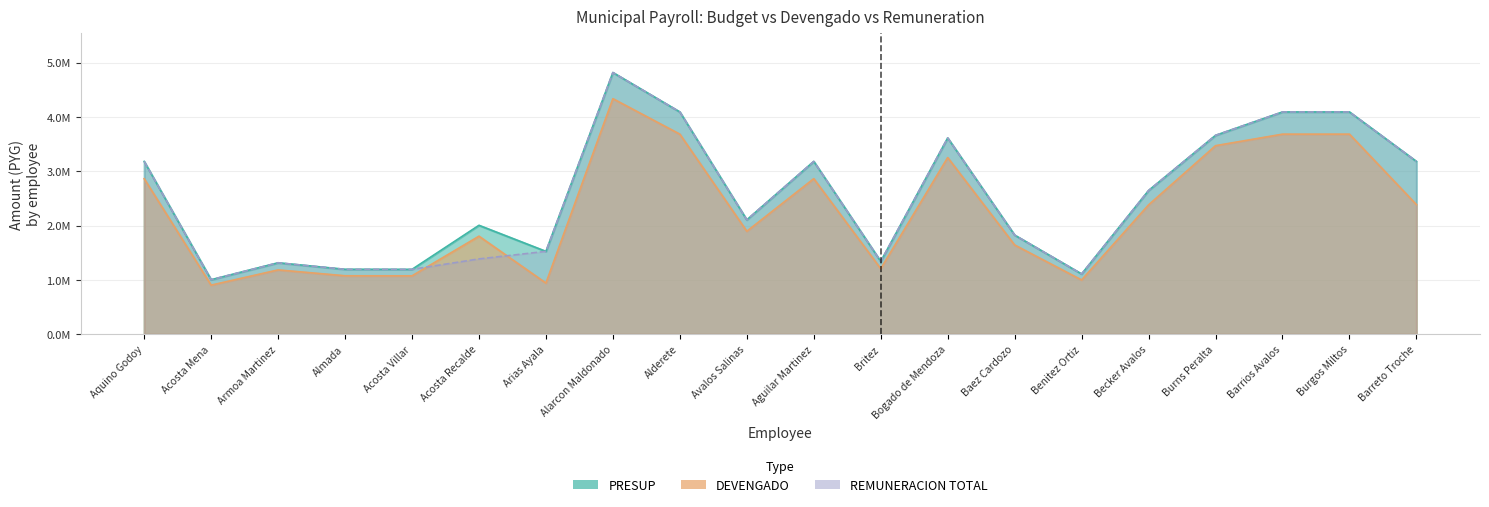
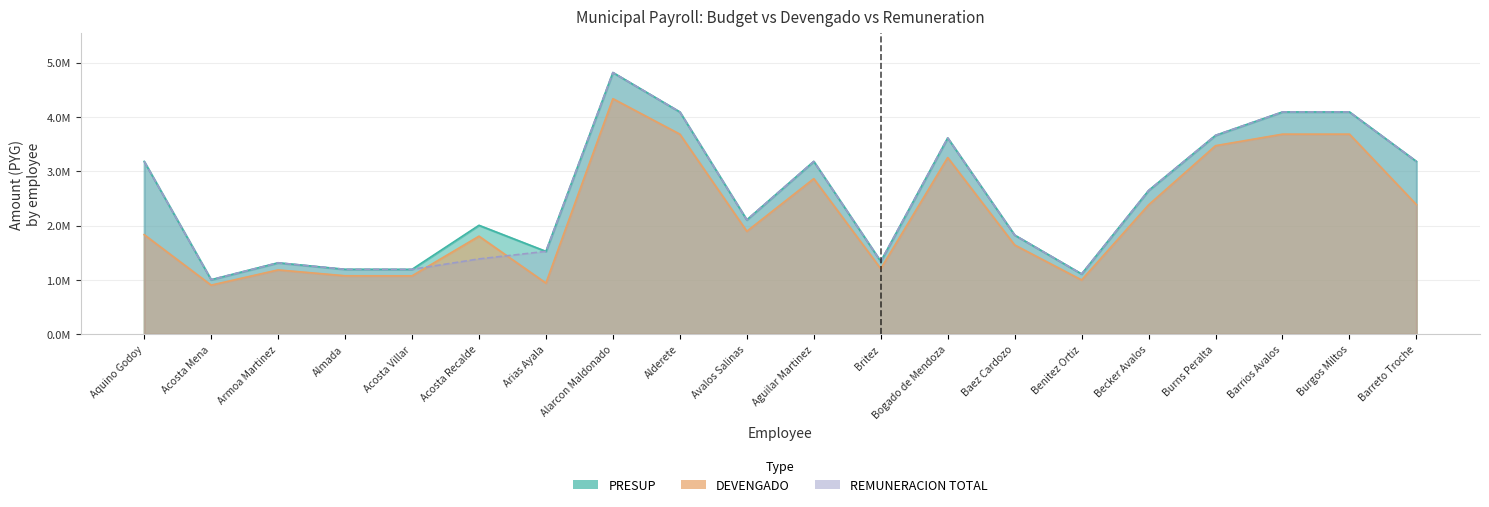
  {
    "PRESUP": {
      "Acosta Recalde": 2000000
    },
    "DEVENGADO": {
-     "Aquino Godoy": 2900000,
+     "Aquino Godoy": 1800000,
      "Acosta Mena": 900000,
      "Armoa Martinez": 1200000,
      "Almada": 1100000,
      "Acosta Villar": 1100000,
      "Acosta Recalde": 1800000,
      "Arias Ayala": 900000,
      "Alarcon Maldonado": 4300000,
      "Alderete": 3700000,
      "Avalos Salinas": 1900000,
      "Aguilar Martinez": 2900000,
      "Britez": 1200000,
      "Bogado de Mendoza": 3300000,
      "Baez Cardozo": 1600000,
      "Benitez Ortiz": 1000000,
      "Becker Avalos": 2400000,
      "Burns Peralta": 3500000,
      "Barrios Avalos": 3700000,
      "Burgos Miltos": 3700000,
      "Barreto Troche": 2400000
    },
    "REMUNERACION TOTAL": {
      "Acosta Recalde": 1400000
    }
  }
